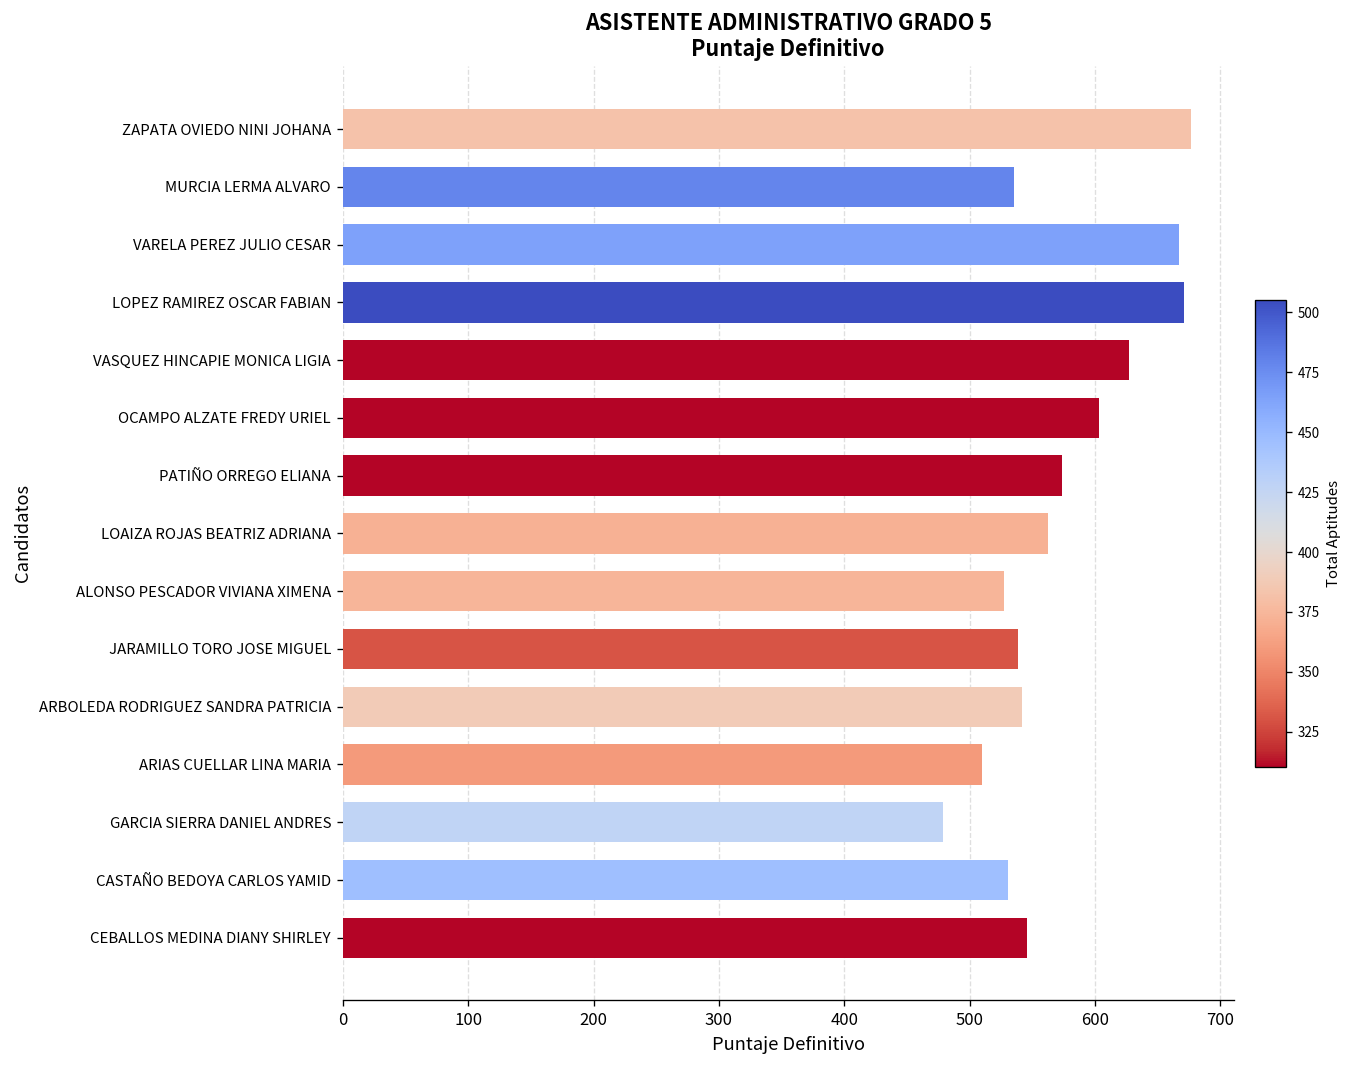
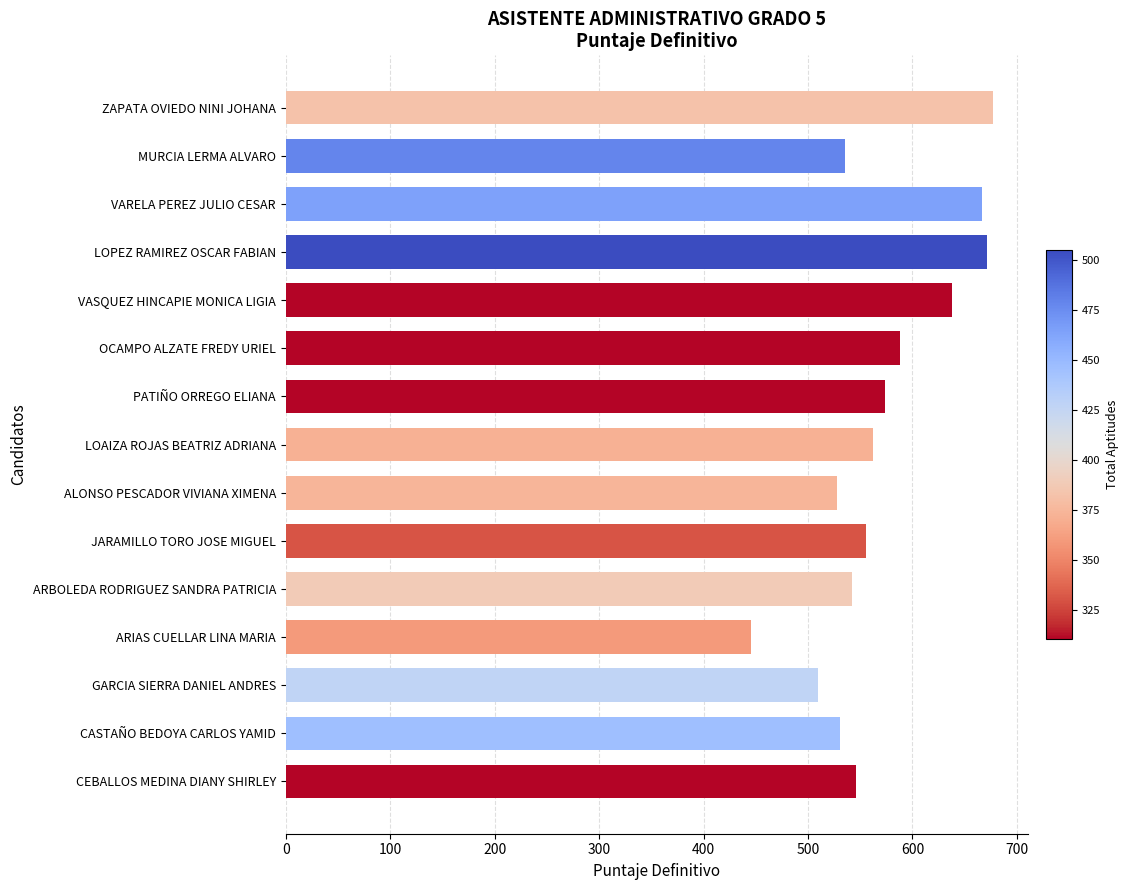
  {
    "ZAPATA OVIEDO NINI JOHANA": 677,
    "MURCIA LERMA ALVARO": 535,
    "VARELA PEREZ JULIO CESAR": 667,
    "LOPEZ RAMIREZ OSCAR FABIAN": 671,
-   "VASQUEZ HINCAPIE MONICA LIGIA": 627,
-   "OCAMPO ALZATE FREDY URIEL": 604,
+   "VASQUEZ HINCAPIE MONICA LIGIA": 638,
+   "OCAMPO ALZATE FREDY URIEL": 588,
    "PATIÑO ORREGO ELIANA": 573,
    "LOAIZA ROJAS BEATRIZ ADRIANA": 563,
    "ALONSO PESCADOR VIVIANA XIMENA": 528,
-   "JARAMILLO TORO JOSE MIGUEL": 538,
+   "JARAMILLO TORO JOSE MIGUEL": 556,
    "ARBOLEDA RODRIGUEZ SANDRA PATRICIA": 542,
-   "ARIAS CUELLAR LINA MARIA": 510,
-   "GARCIA SIERRA DANIEL ANDRES": 479,
+   "ARIAS CUELLAR LINA MARIA": 446,
+   "GARCIA SIERRA DANIEL ANDRES": 509,
    "CASTAÑO BEDOYA CARLOS YAMID": 530,
    "CEBALLOS MEDINA DIANY SHIRLEY": 546
  }
